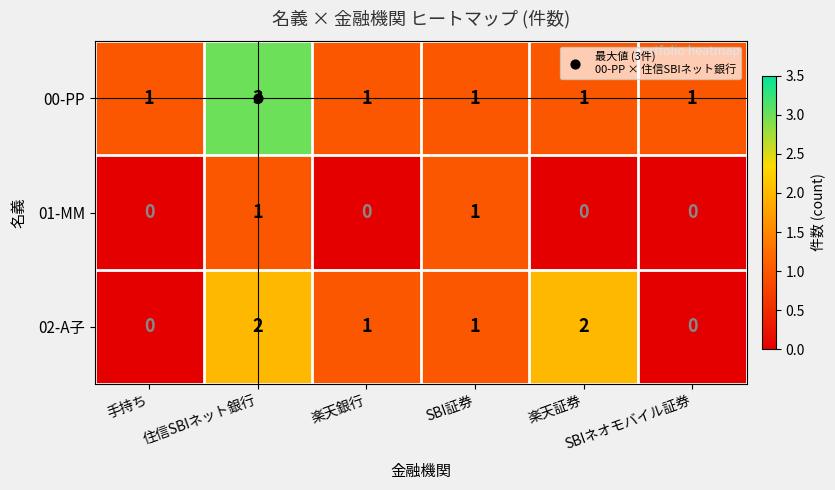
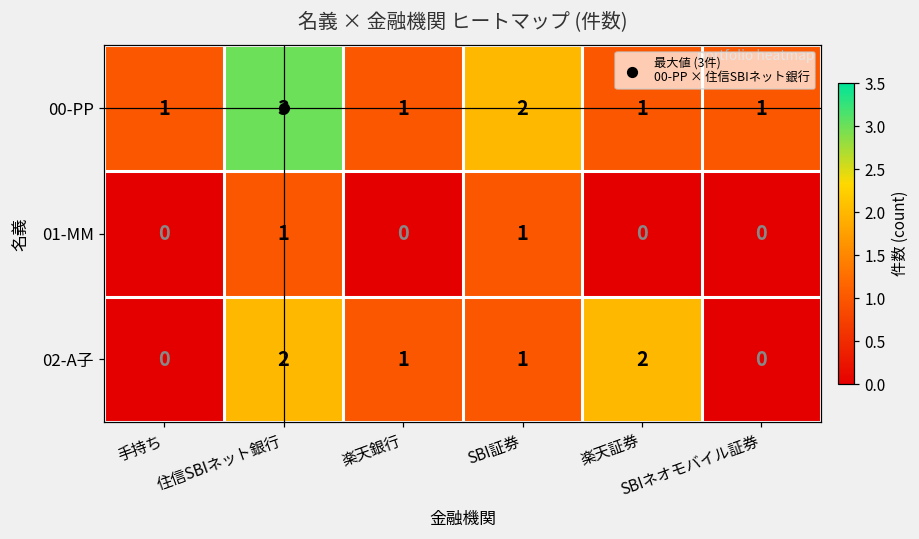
  {
    "00-PP": {
      "手持ち": 1,
      "楽天銀行": 1,
-     "SBI証券": 1,
+     "SBI証券": 2,
      "楽天証券": 1,
      "SBIネオモバイル証券": 1
    },
    "01-MM": {
      "手持ち": 0,
      "住信SBIネット銀行": 1,
      "楽天銀行": 0,
      "SBI証券": 1,
      "楽天証券": 0,
      "SBIネオモバイル証券": 0
    },
    "02-A子": {
      "手持ち": 0,
      "住信SBIネット銀行": 2,
      "楽天銀行": 1,
      "SBI証券": 1,
      "楽天証券": 2,
      "SBIネオモバイル証券": 0
    }
  }
